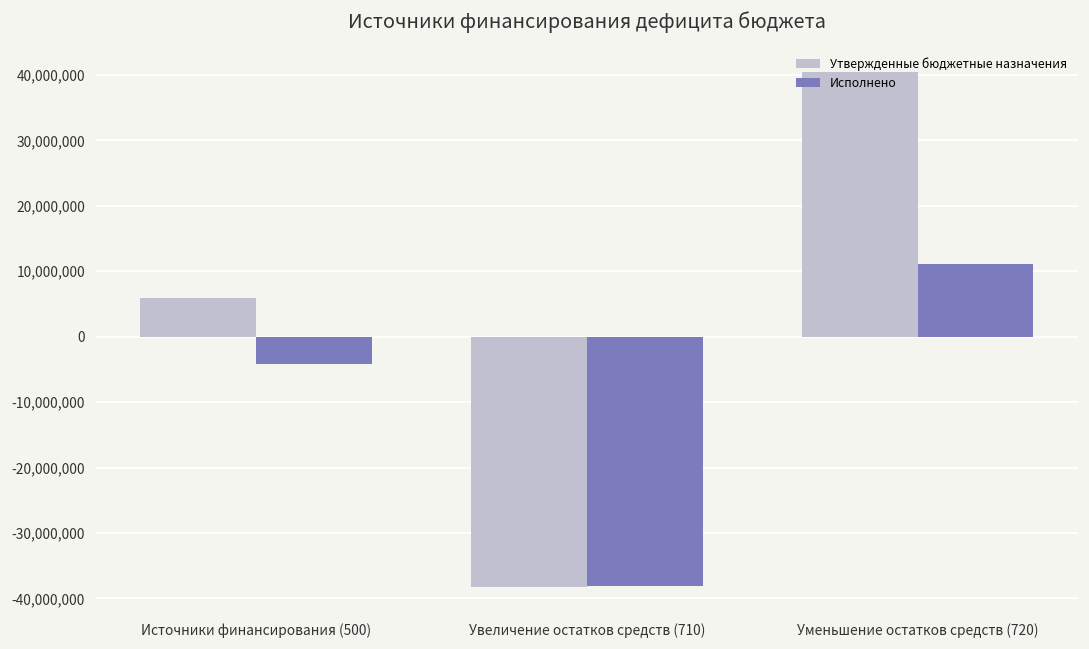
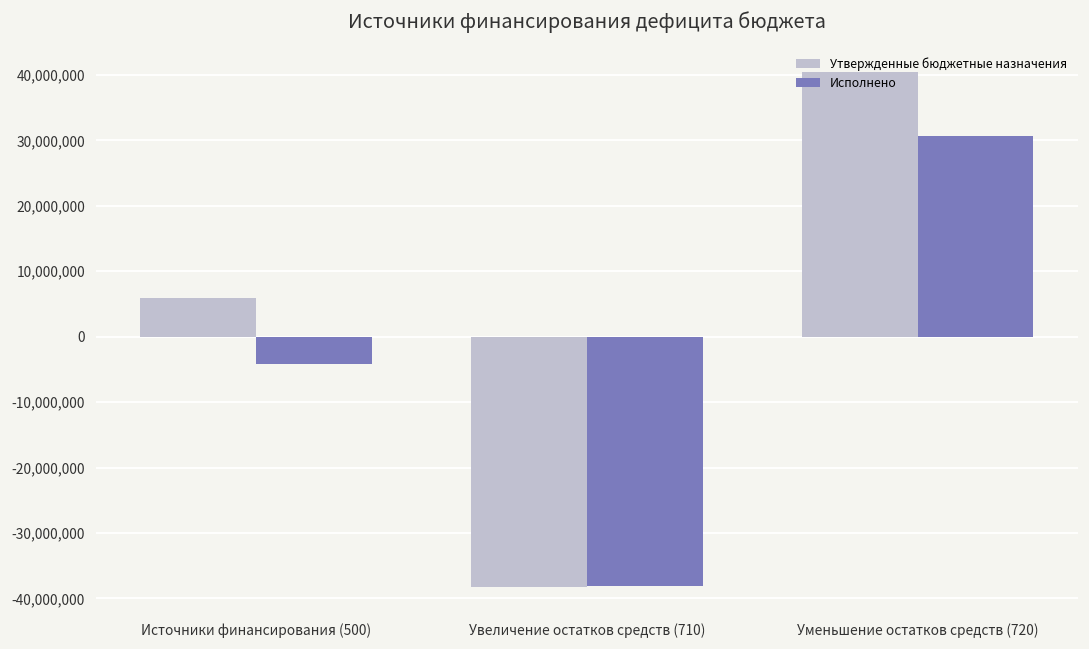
  {
    "Утвержденные бюджетные назначения": {
      "Источники финансирования (500)": "6,000,000",
      "Увеличение остатков средств (710)": "-38,000,000",
      "Уменьшение остатков средств (720)": "40,000,000"
    },
    "Исполнено": {
      "Источники финансирования (500)": "-4,000,000",
      "Увеличение остатков средств (710)": "-38,000,000",
-     "Уменьшение остатков средств (720)": "11,000,000"
+     "Уменьшение остатков средств (720)": "31,000,000"
    }
  }
